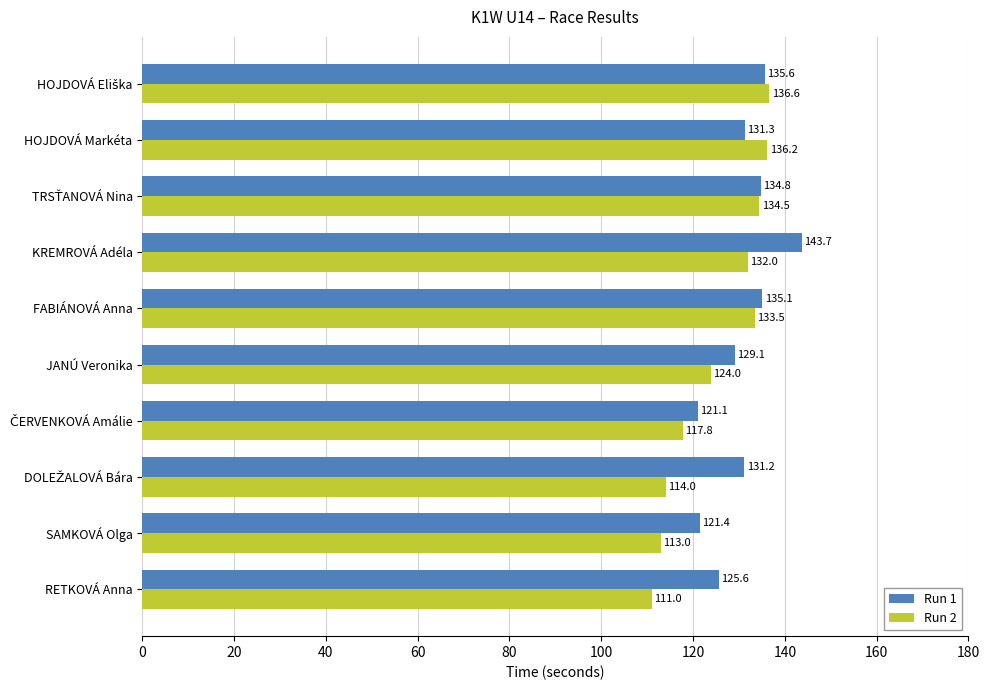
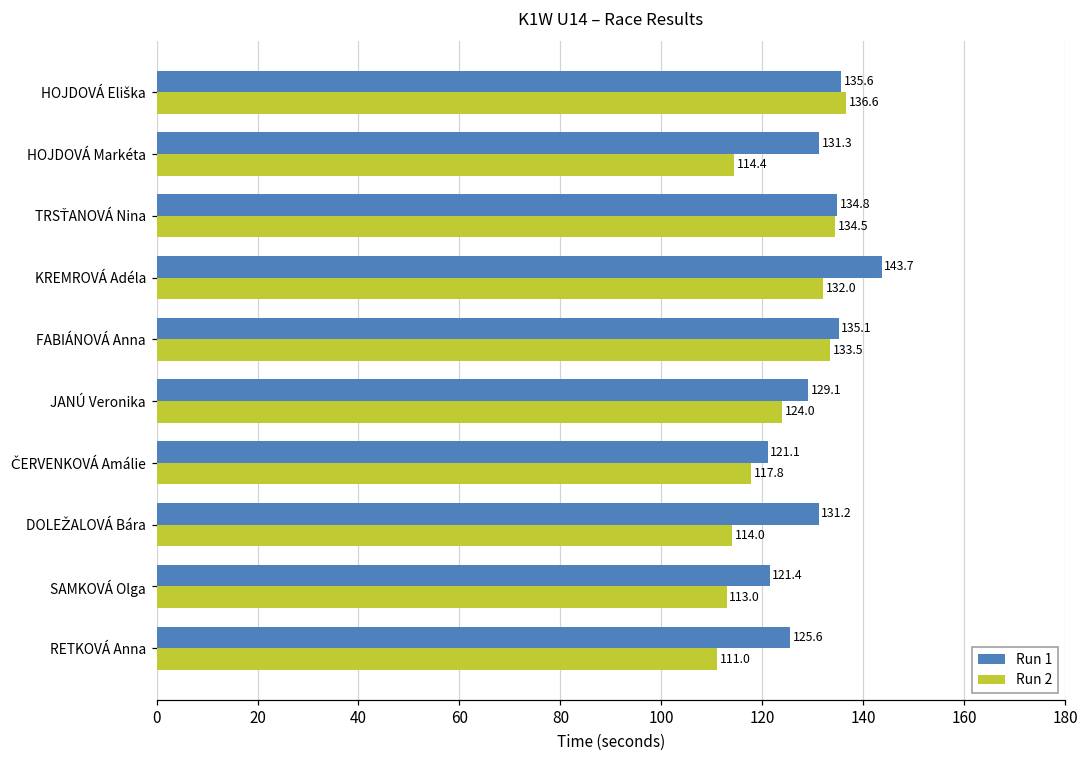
  {
    "Run 1": {
      "HOJDOVÁ Eliška": 135.6,
      "HOJDOVÁ Markéta": 131.3,
      "TRSŤANOVÁ Nina": 134.8,
      "KREMROVÁ Adéla": 143.7,
      "FABIÁNOVÁ Anna": 135.1,
      "JANÚ Veronika": 129.1,
      "ČERVENKOVÁ Amálie": 121.1,
      "DOLEŽALOVÁ Bára": 131.2,
      "SAMKOVÁ Olga": 121.4,
      "RETKOVÁ Anna": 125.6
    },
    "Run 2": {
      "HOJDOVÁ Eliška": 136.6,
-     "HOJDOVÁ Markéta": 136.2,
+     "HOJDOVÁ Markéta": 114.4,
      "TRSŤANOVÁ Nina": 134.5,
      "KREMROVÁ Adéla": 132.0,
      "FABIÁNOVÁ Anna": 133.5,
      "JANÚ Veronika": 124.0,
      "ČERVENKOVÁ Amálie": 117.8,
      "DOLEŽALOVÁ Bára": 114.0,
      "SAMKOVÁ Olga": 113.0,
      "RETKOVÁ Anna": 111.0
    }
  }
